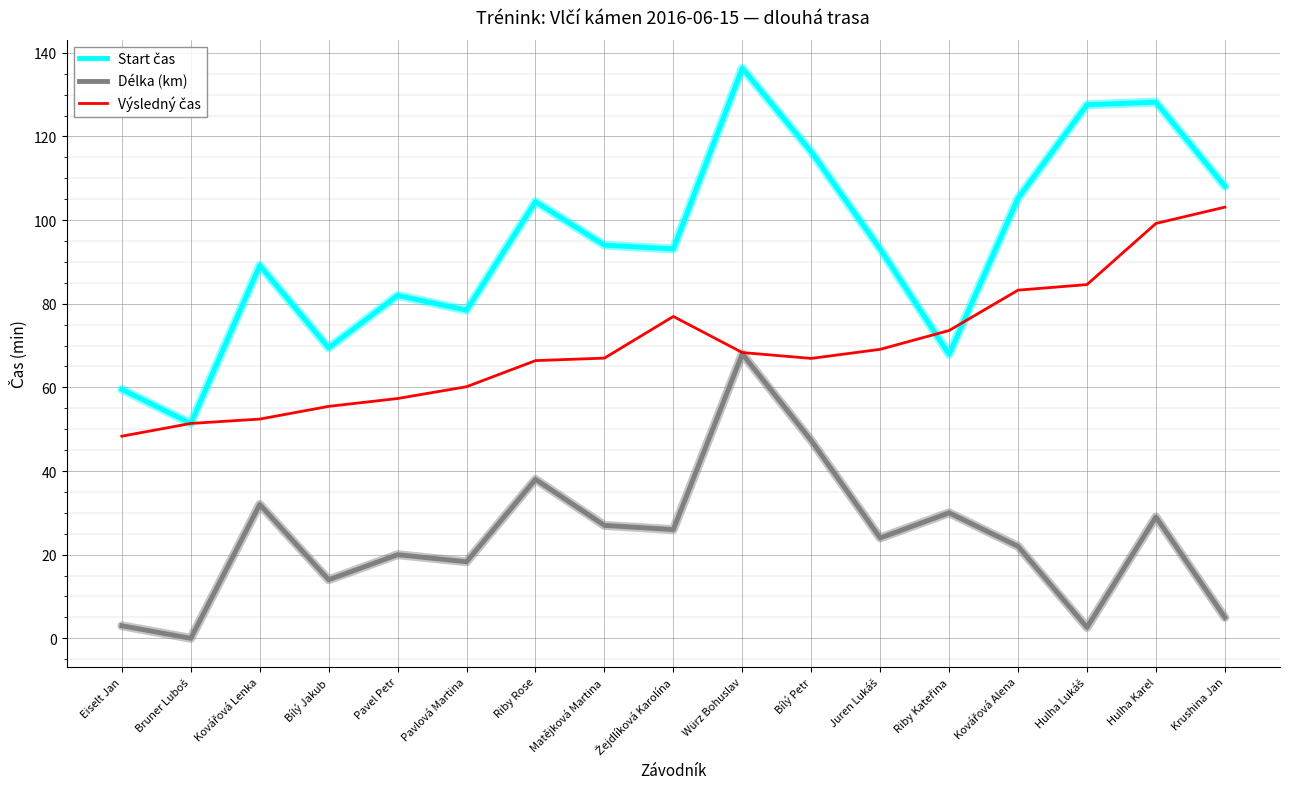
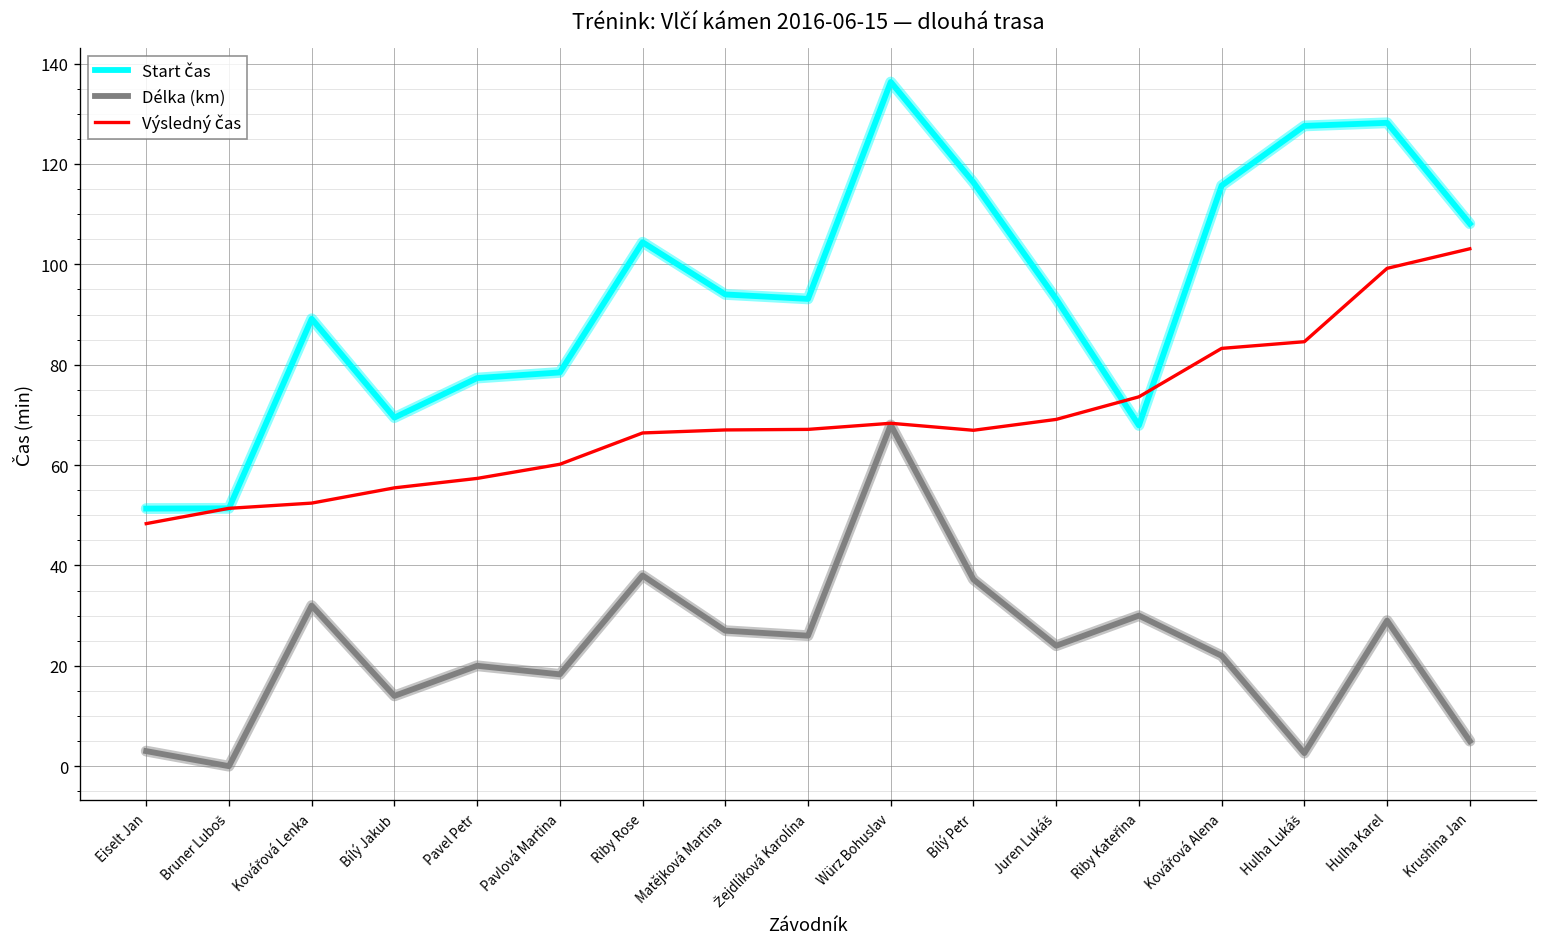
  {
    "Start čas": {
-     "Eiselt Jan": 60,
+     "Eiselt Jan": 51,
      "Kovářová Lenka": 89,
      "Bílý Jakub": 69,
-     "Pavel Petr": 82,
+     "Pavel Petr": 77,
      "Pavlová Martina": 78,
      "Riby Rose": 104,
      "Matějková Martina": 94,
      "Žejdlíková Karolína": 93,
      "Würz Bohuslav": 136,
      "Bílý Petr": 116,
      "Juren Lukáš": 93,
      "Riby Kateřina": 68,
-     "Kovářová Alena": 105,
+     "Kovářová Alena": 116,
      "Hulha Lukáš": 128,
      "Hulha Karel": 128,
      "Krushina Jan": 108
    },
    "Délka (km)": {
      "Eiselt Jan": 3,
      "Bruner Luboš": 0,
      "Kovářová Lenka": 32,
      "Bílý Jakub": 14,
      "Pavel Petr": 20,
      "Pavlová Martina": 18,
      "Riby Rose": 38,
      "Matějková Martina": 27,
      "Žejdlíková Karolína": 26,
-     "Bílý Petr": 47,
+     "Bílý Petr": 37,
      "Juren Lukáš": 24,
      "Riby Kateřina": 30,
      "Kovářová Alena": 22,
      "Hulha Lukáš": 3,
      "Hulha Karel": 29,
      "Krushina Jan": 5
    },
    "Výsledný čas": {
      "Eiselt Jan": 48,
      "Kovářová Lenka": 52,
      "Bílý Jakub": 55,
      "Pavel Petr": 57,
      "Pavlová Martina": 60,
      "Riby Rose": 66,
      "Matějková Martina": 67,
-     "Žejdlíková Karolína": 77,
+     "Žejdlíková Karolína": 67,
      "Bílý Petr": 67,
      "Juren Lukáš": 69,
      "Riby Kateřina": 74,
      "Kovářová Alena": 83,
      "Hulha Lukáš": 85,
      "Hulha Karel": 99,
      "Krushina Jan": 103
    }
  }
